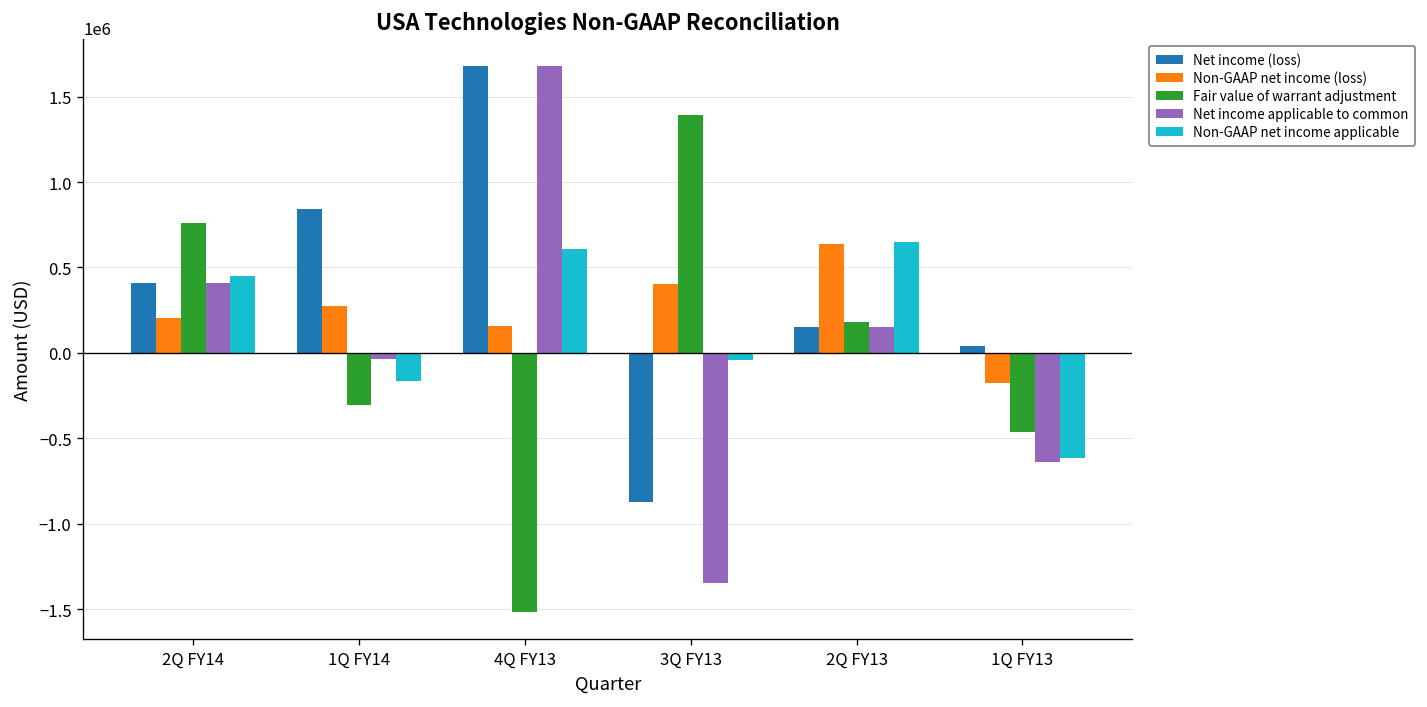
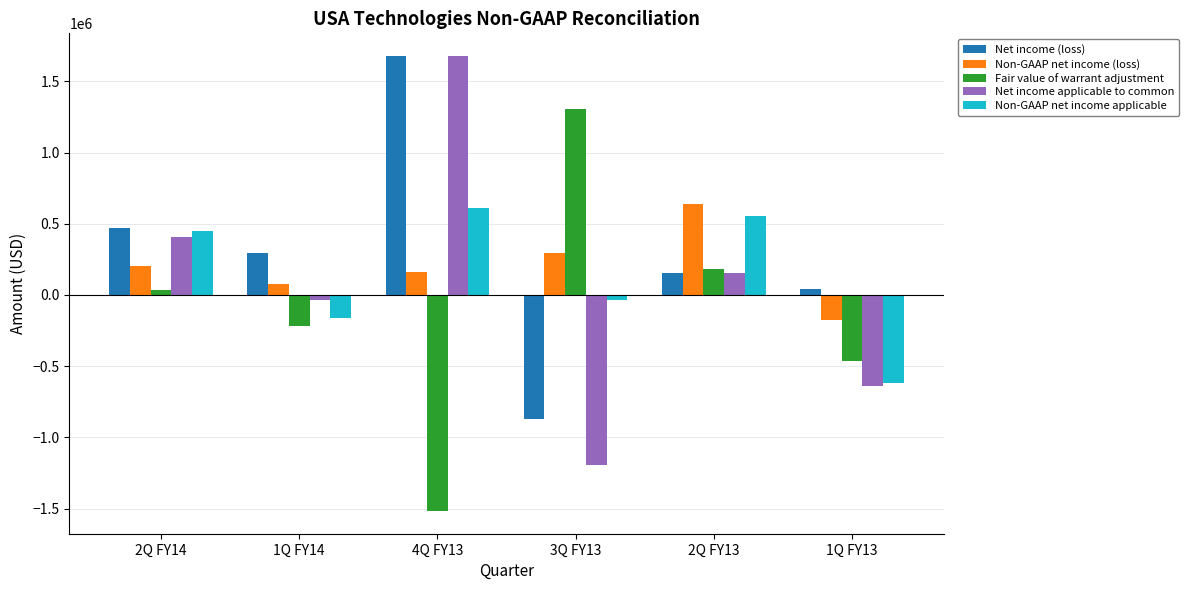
  {
    "Net income (loss)": {
-     "2Q FY14": 410000,
-     "1Q FY14": 840000,
+     "2Q FY14": 470000,
+     "1Q FY14": 290000,
      "4Q FY13": 1680000,
      "3Q FY13": -870000,
      "2Q FY13": 150000,
      "1Q FY13": 40000
    },
    "Non-GAAP net income (loss)": {
      "2Q FY14": 200000,
-     "1Q FY14": 280000,
+     "1Q FY14": 70000,
      "4Q FY13": 160000,
-     "3Q FY13": 400000,
+     "3Q FY13": 290000,
      "2Q FY13": 640000,
      "1Q FY13": -180000
    },
    "Fair value of warrant adjustment": {
-     "2Q FY14": 760000,
-     "1Q FY14": -300000,
+     "2Q FY14": 40000,
+     "1Q FY14": -220000,
      "4Q FY13": -1520000,
-     "3Q FY13": 1390000,
+     "3Q FY13": 1310000,
      "2Q FY13": 180000,
      "1Q FY13": -460000
    },
    "Net income applicable to common": {
      "2Q FY14": 410000,
      "1Q FY14": -40000,
      "4Q FY13": 1680000,
-     "3Q FY13": -1350000,
+     "3Q FY13": -1190000,
      "2Q FY13": 150000,
      "1Q FY13": -640000
    },
    "Non-GAAP net income applicable": {
      "2Q FY14": 450000,
      "1Q FY14": -160000,
      "4Q FY13": 610000,
      "3Q FY13": -40000,
-     "2Q FY13": 650000,
+     "2Q FY13": 560000,
      "1Q FY13": -620000
    }
  }
